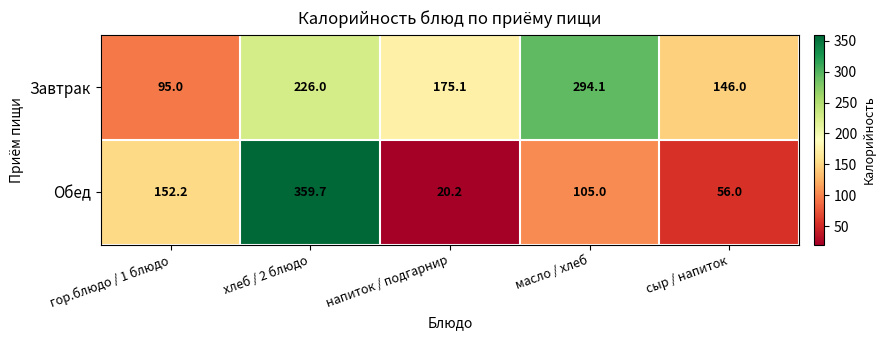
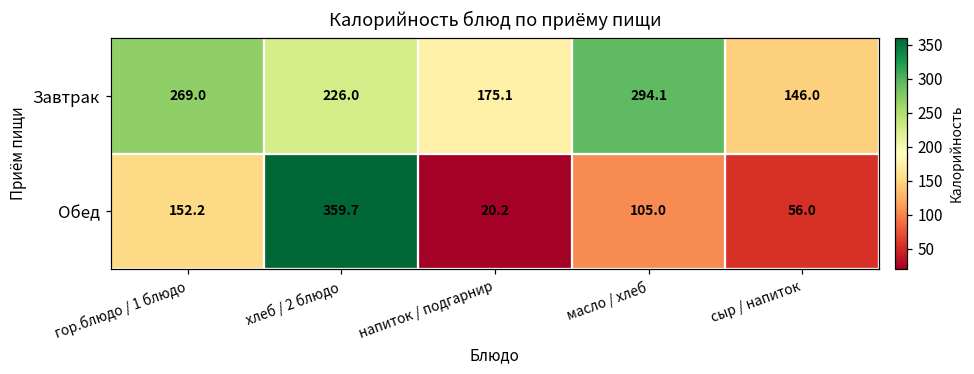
  {
    "Завтрак": {
-     "гор.блюдо / 1 блюдо": 95.0,
+     "гор.блюдо / 1 блюдо": 269.0,
      "хлеб / 2 блюдо": 226.0,
      "напиток / подгарнир": 175.1,
      "масло / хлеб": 294.1,
      "сыр / напиток": 146.0
    },
    "Обед": {
      "гор.блюдо / 1 блюдо": 152.2,
      "хлеб / 2 блюдо": 359.7,
      "напиток / подгарнир": 20.2,
      "масло / хлеб": 105.0,
      "сыр / напиток": 56.0
    }
  }
